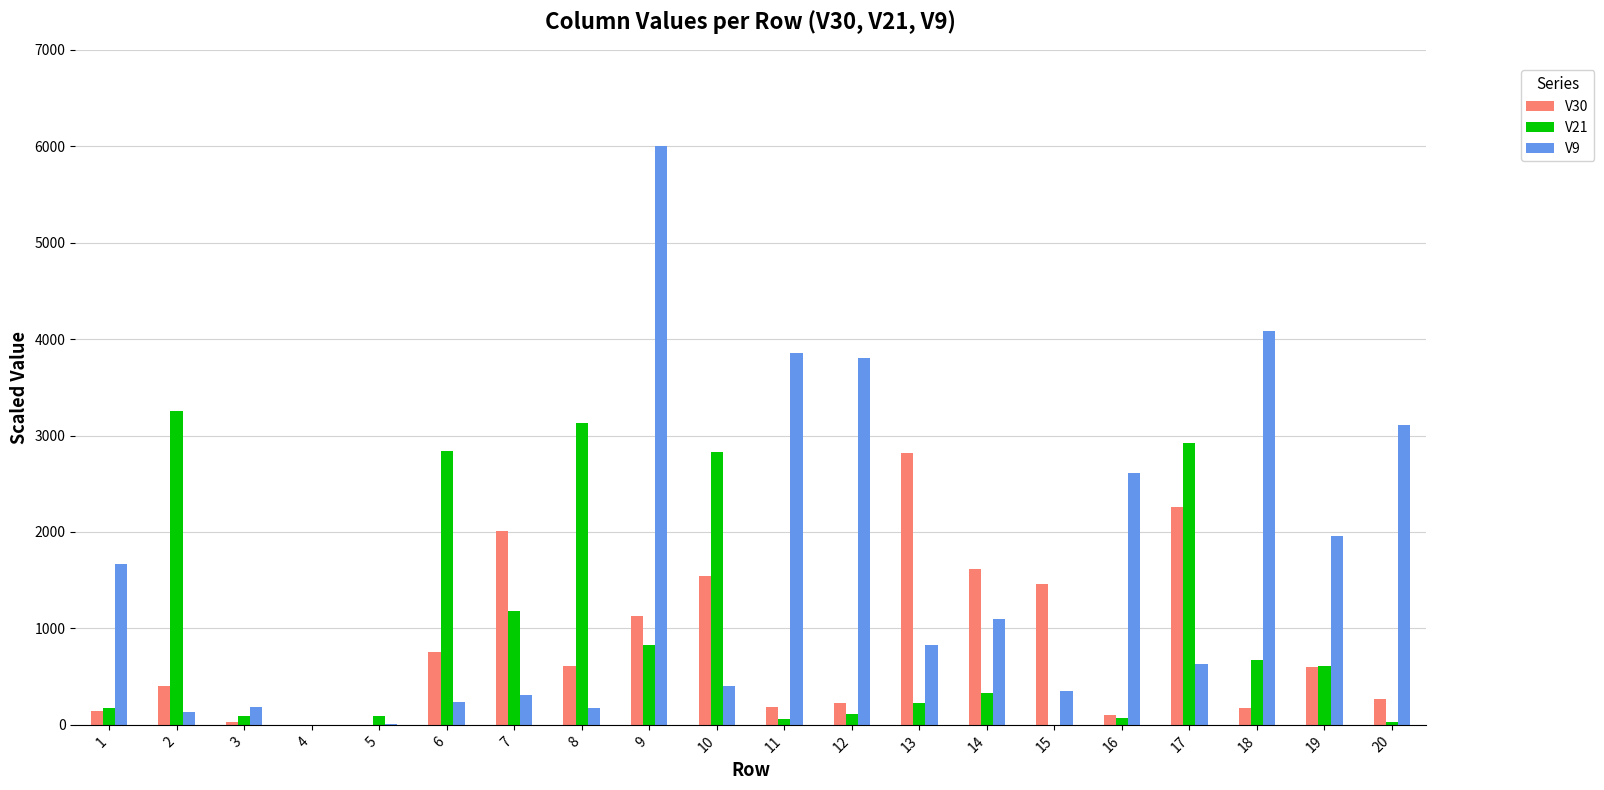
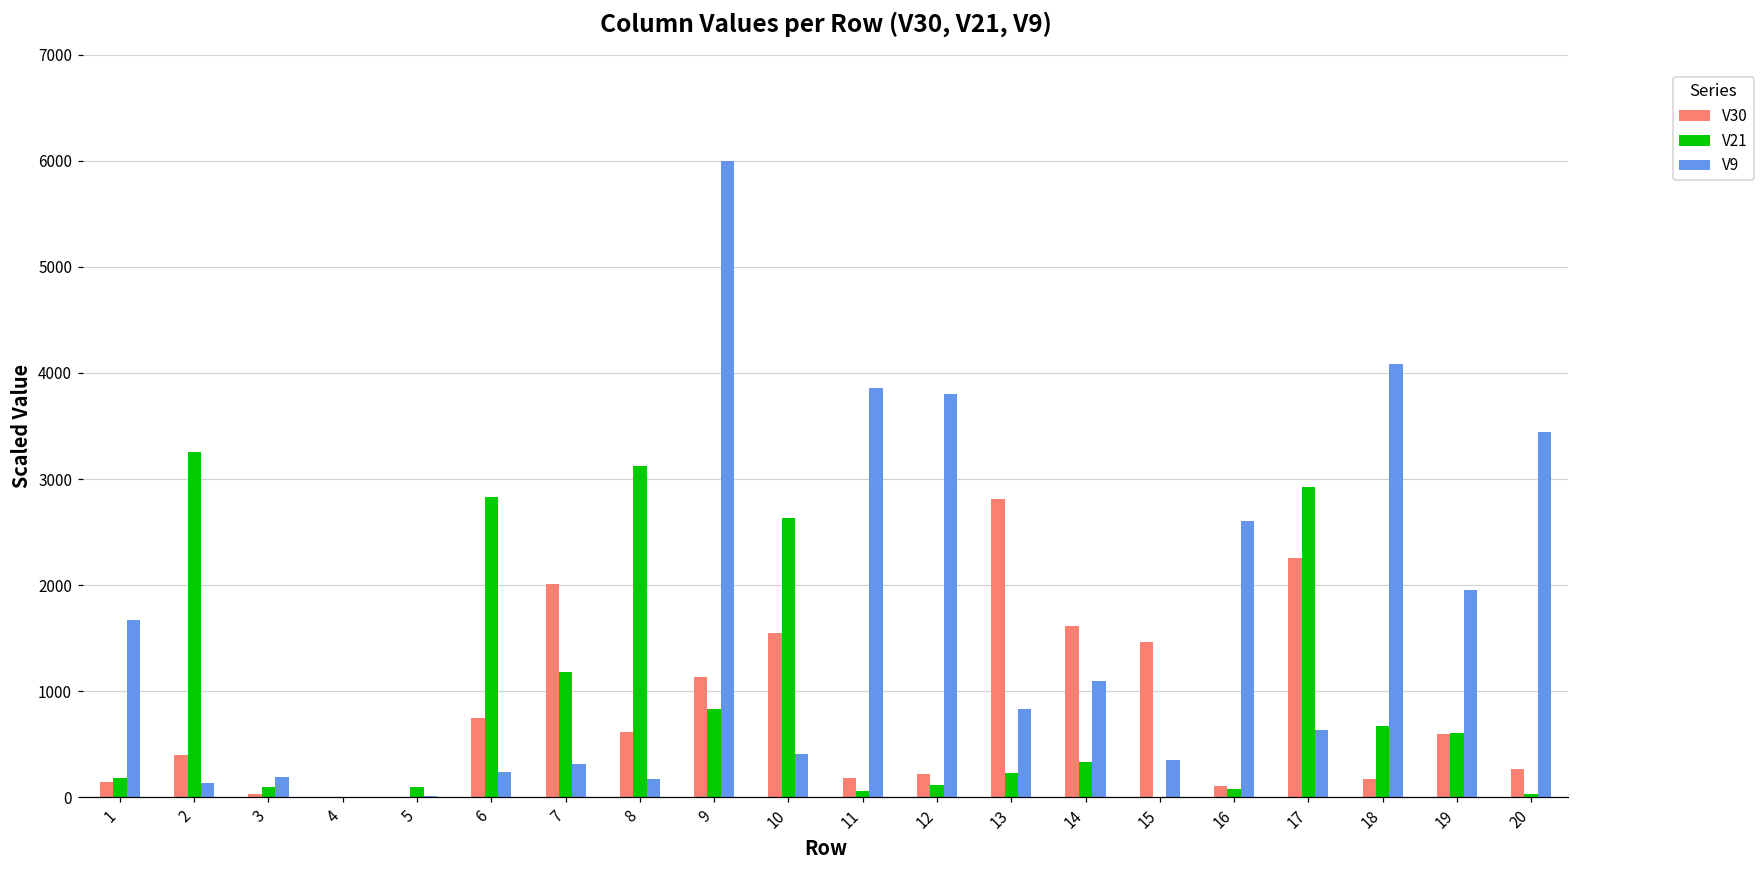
  {
    "V30": {
      "1": 100,
      "2": 400,
      "3": 0,
      "4": 0,
      "5": 0,
      "6": 800,
      "7": 2000,
      "8": 600,
      "9": 1100,
      "10": 1500,
      "11": 200,
      "12": 200,
      "13": 2800,
      "14": 1600,
      "15": 1500,
      "16": 100,
      "17": 2300,
      "18": 200,
      "19": 600,
      "20": 300
    },
    "V21": {
      "1": 200,
      "2": 3300,
      "3": 100,
      "4": 0,
      "5": 100,
      "6": 2800,
      "7": 1200,
      "8": 3100,
      "9": 800,
-     "10": 2800,
+     "10": 2600,
      "11": 100,
      "12": 100,
      "13": 200,
      "14": 300,
      "15": 0,
      "16": 100,
      "17": 2900,
      "18": 700,
      "19": 600,
      "20": 0
    },
    "V9": {
      "1": 1700,
      "2": 100,
      "3": 200,
      "4": 0,
      "6": 200,
      "7": 300,
      "8": 200,
      "9": 6000,
      "10": 400,
      "11": 3900,
      "12": 3800,
      "13": 800,
      "14": 1100,
      "15": 400,
      "16": 2600,
      "17": 600,
      "18": 4100,
      "19": 2000,
-     "20": 3100
+     "20": 3400
    }
  }
